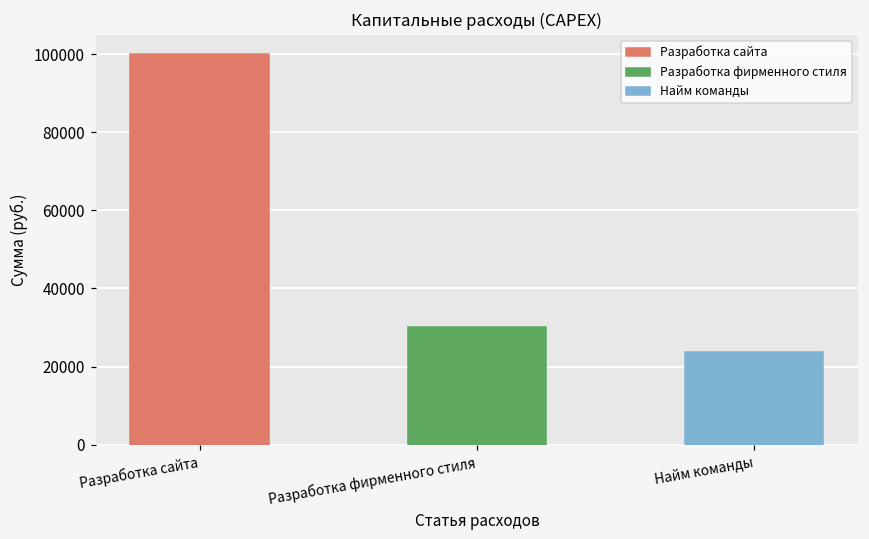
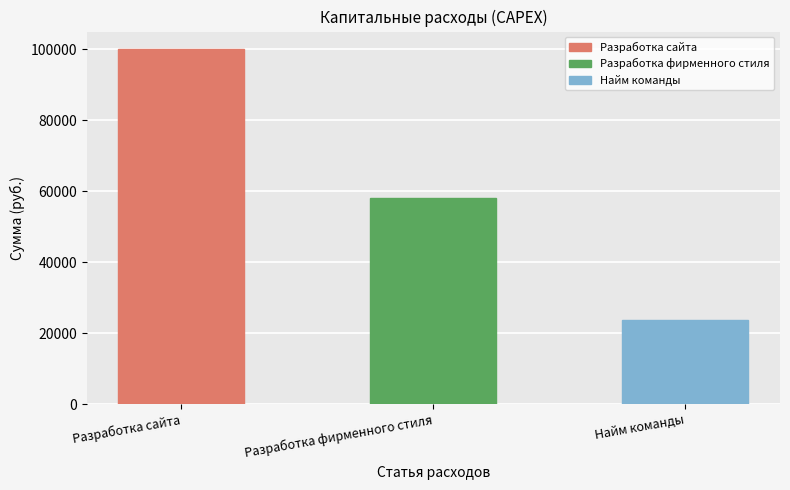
  {
    "Разработка сайта": 100000,
-   "Разработка фирменного стиля": 30000,
+   "Разработка фирменного стиля": 58000,
    "Найм команды": 24000
  }
